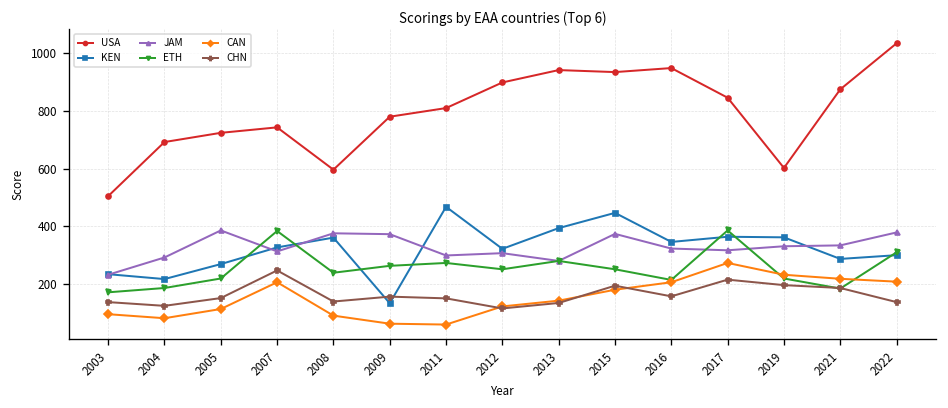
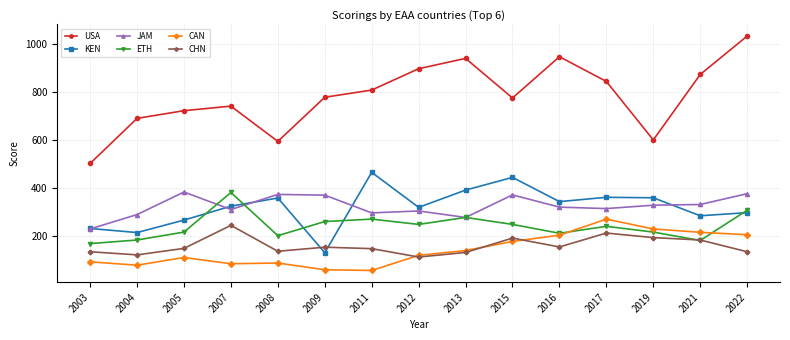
  {
    "USA": {
      "2003": 500,
      "2004": 690,
      "2005": 720,
      "2007": 740,
      "2008": 600,
      "2009": 780,
      "2011": 810,
      "2012": 900,
      "2013": 940,
-     "2015": 940,
+     "2015": 780,
      "2016": 950,
      "2017": 850,
      "2019": 600,
      "2021": 880,
      "2022": 1040
    },
    "KEN": {
      "2004": 220,
      "2005": 270,
      "2007": 330,
      "2008": 360,
      "2009": 130,
      "2011": 470,
      "2012": 320,
      "2013": 390,
      "2015": 450,
      "2016": 350,
      "2017": 360,
      "2019": 360,
      "2021": 290
    },
    "JAM": {
      "2004": 290,
      "2005": 390,
      "2007": 310,
      "2008": 380,
      "2009": 370,
      "2011": 300,
      "2012": 310,
      "2015": 370,
      "2016": 320,
      "2017": 320,
      "2019": 330,
      "2021": 330,
      "2022": 380
    },
    "ETH": {
      "2003": 170,
      "2004": 190,
      "2005": 220,
      "2007": 380,
-     "2008": 240,
+     "2008": 200,
      "2009": 260,
      "2011": 270,
      "2012": 250,
      "2015": 250,
-     "2017": 390,
+     "2017": 240,
      "2019": 220
    },
    "CAN": {
      "2003": 90,
      "2004": 80,
      "2005": 110,
-     "2007": 210,
+     "2007": 90,
      "2008": 90,
      "2009": 60,
      "2011": 60,
      "2015": 180,
      "2017": 270,
      "2019": 230,
      "2021": 220,
      "2022": 210
    },
    "CHN": {
      "2003": 140,
      "2004": 120,
      "2005": 150,
      "2007": 250,
      "2008": 140,
      "2009": 160,
      "2011": 150,
      "2015": 190,
      "2016": 160,
      "2017": 210,
      "2019": 200,
      "2022": 140
    }
  }
